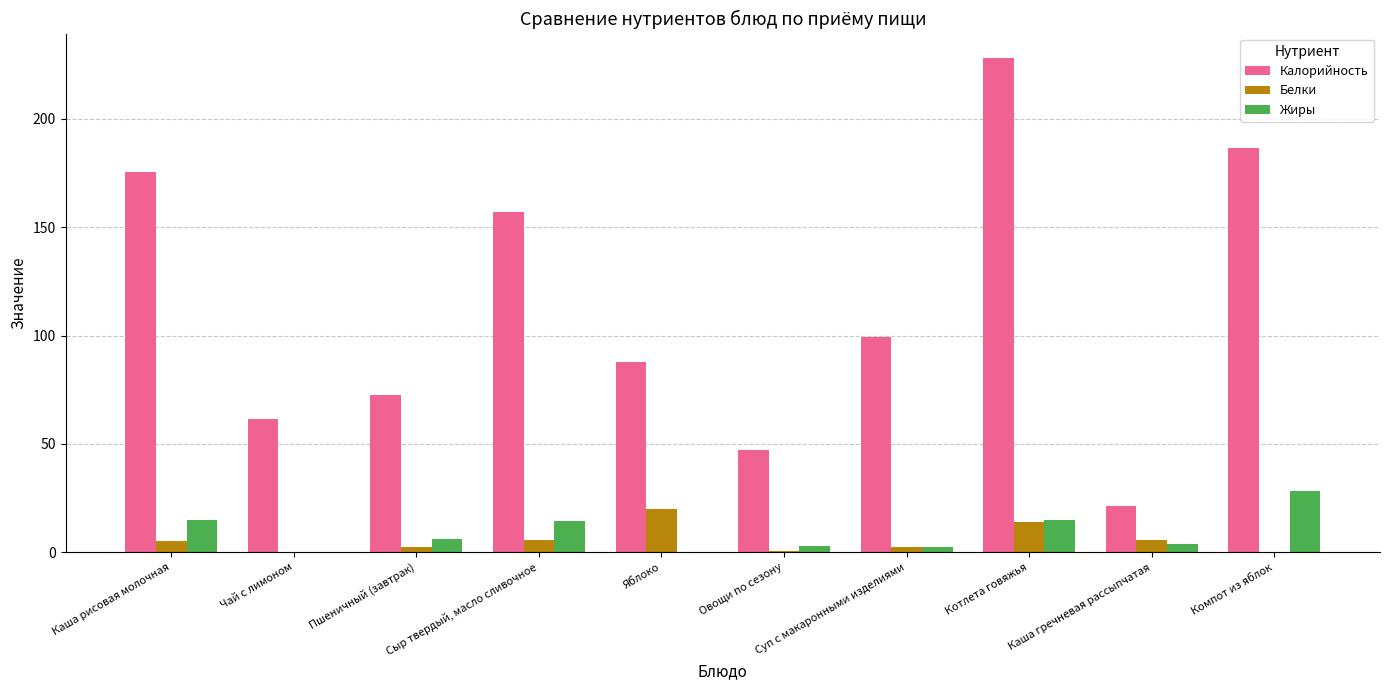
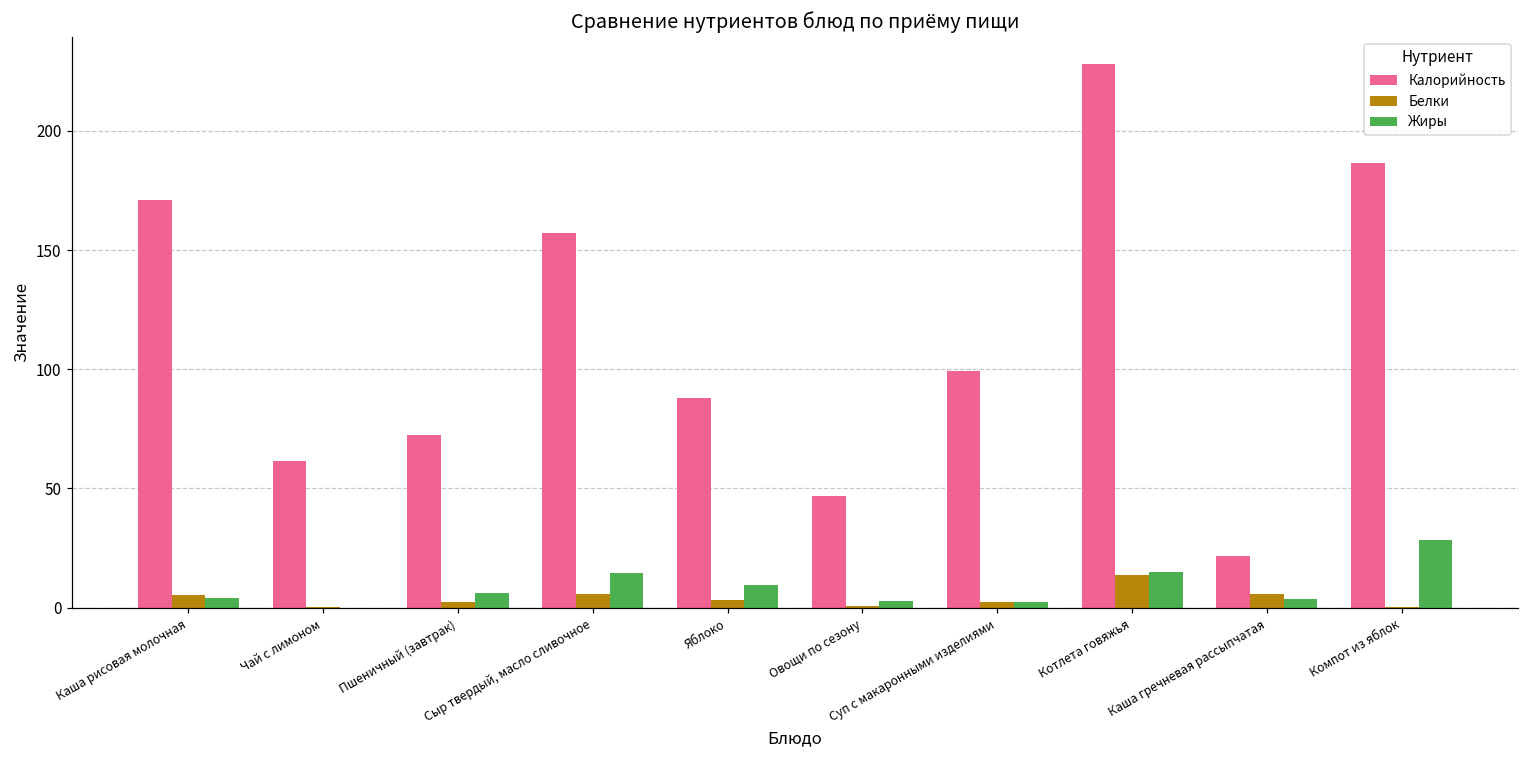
  {
    "Калорийность": {
-     "Каша рисовая молочная": 176,
+     "Каша рисовая молочная": 171,
      "Чай с лимоном": 62,
      "Пшеничный (завтрак)": 73,
      "Сыр твердый, масло сливочное": 157,
      "Яблоко": 88,
      "Овощи по сезону": 47,
      "Суп с макаронными изделиями": 99,
      "Котлета говяжья": 228,
      "Каша гречневая рассыпчатая": 22,
      "Компот из яблок": 187
    },
    "Белки": {
      "Каша рисовая молочная": 5,
      "Пшеничный (завтрак)": 2,
      "Сыр твердый, масло сливочное": 6,
-     "Яблоко": 20,
+     "Яблоко": 3,
      "Суп с макаронными изделиями": 2,
      "Котлета говяжья": 14,
      "Каша гречневая рассыпчатая": 6
    },
    "Жиры": {
-     "Каша рисовая молочная": 15,
+     "Каша рисовая молочная": 4,
      "Пшеничный (завтрак)": 6,
      "Сыр твердый, масло сливочное": 15,
-     "Яблоко": 0,
+     "Яблоко": 9,
      "Овощи по сезону": 3,
      "Суп с макаронными изделиями": 2,
      "Котлета говяжья": 15,
      "Каша гречневая рассыпчатая": 4,
      "Компот из яблок": 28
    }
  }
